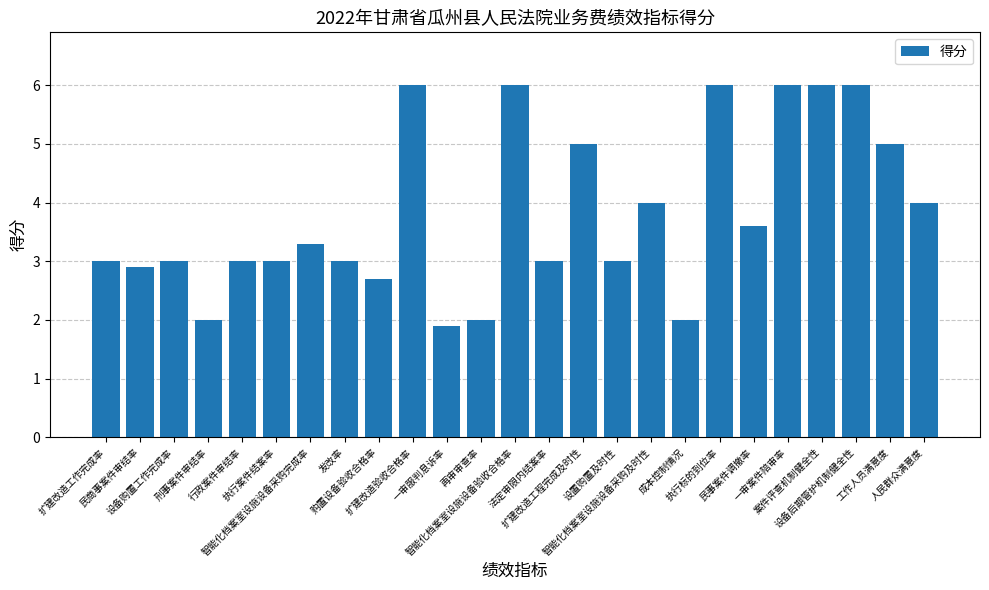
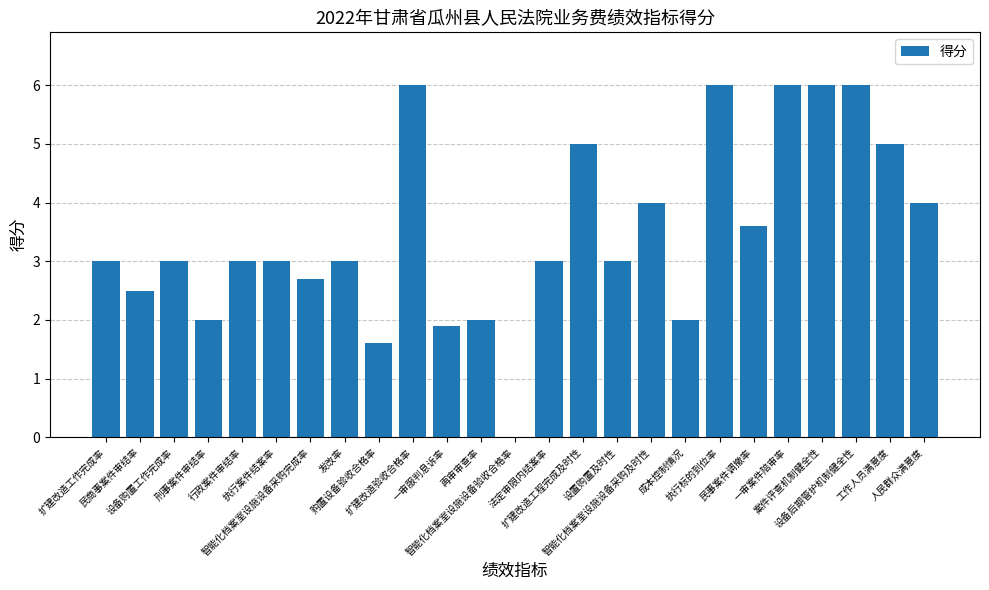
  {
    "扩建改造工作完成率": 3.0,
-   "民商事案件审结率": 2.9,
+   "民商事案件审结率": 2.5,
    "设备购置工作完成率": 3.0,
    "刑事案件审结率": 2.0,
    "行政案件审结率": 3.0,
    "执行案件结案率": 3.0,
-   "智能化档案室设施设备采购完成率": 3.3,
+   "智能化档案室设施设备采购完成率": 2.7,
    "发改率": 3.0,
-   "购置设备验收合格率": 2.7,
+   "购置设备验收合格率": 1.6,
    "扩建改造验收合格率": 6.0,
    "一审服判息诉率": 1.9,
    "再审审查率": 2.0,
-   "智能化档案室设施设备验收合格率": 6,
+   "智能化档案室设施设备验收合格率": 0,
    "法定审限内结案率": 3.0,
    "扩建改造工程完成及时性": 5.0,
    "设置购置及时性": 3.0,
    "智能化档案室设施设备采购及时性": 4.0,
    "成本控制情况": 2.0,
    "执行标的到位率": 6.0,
    "民事案件调撤率": 3.6,
    "一审案件陪审率": 6.0,
    "案件评查机制健全性": 6.0,
    "设备后期管护机制健全性": 6.0,
    "工作人员满意度": 5.0,
    "人民群众满意度": 4.0
  }
